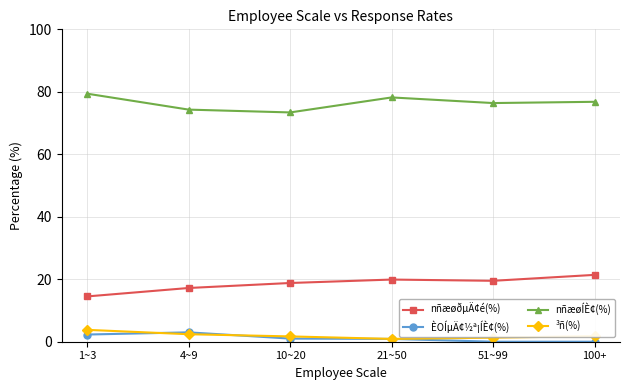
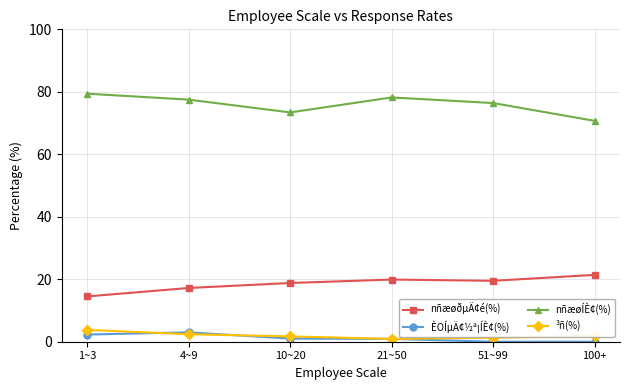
  {
    "nñæøðµÄ¢é(%)": {
      "1~3": 15,
      "4~9": 17,
      "10~20": 19,
      "21~50": 20,
      "51~99": 20,
      "100+": 21
    },
    "ÈOÍµÄ¢½ª¡ÍÈ¢(%)": {
      "1~3": 2,
      "51~99": 0,
      "100+": 0
    },
    "nñæøÍÈ¢(%)": {
      "1~3": 79,
-     "4~9": 74,
+     "4~9": 78,
      "10~20": 73,
      "21~50": 78,
      "51~99": 76,
-     "100+": 77
+     "100+": 71
    },
    "³ñ(%)": {
      "1~3": 4,
      "51~99": 1
    }
  }
